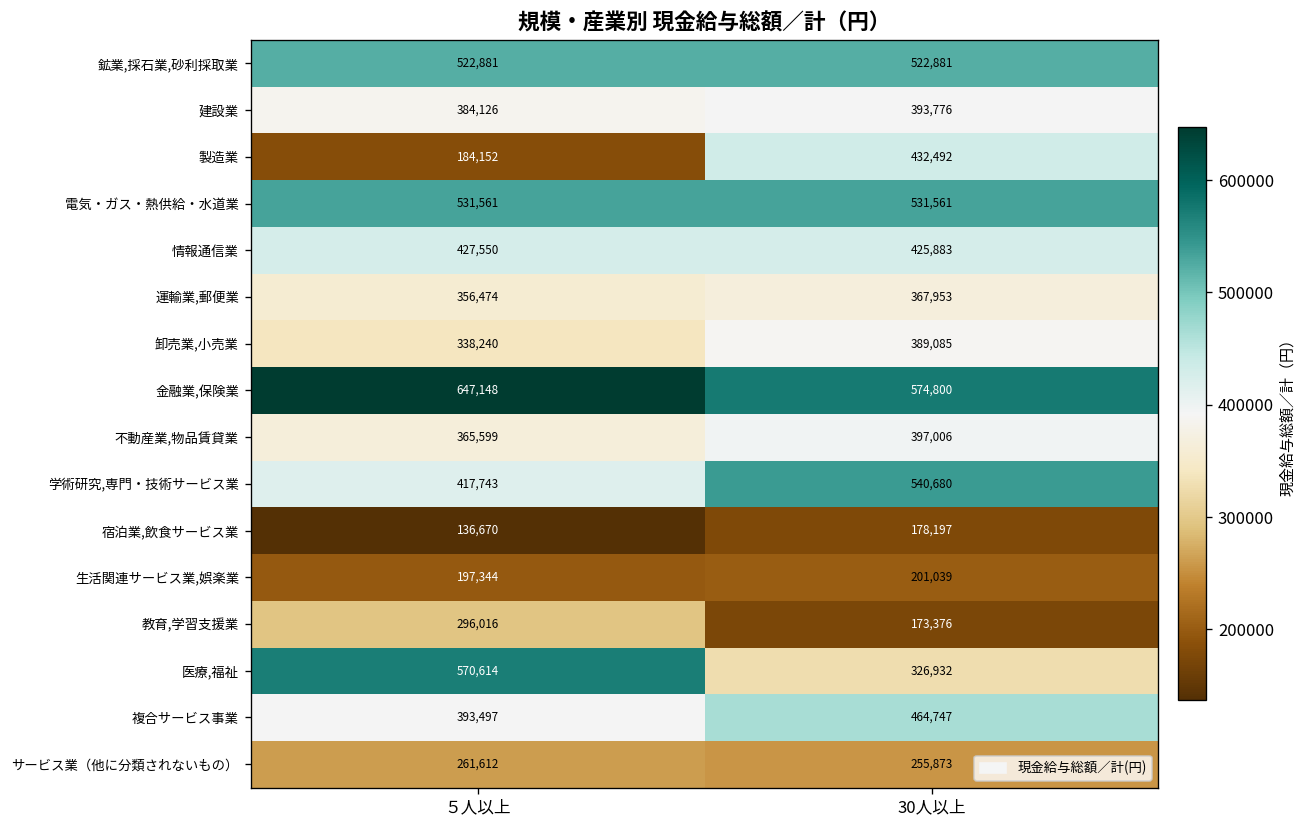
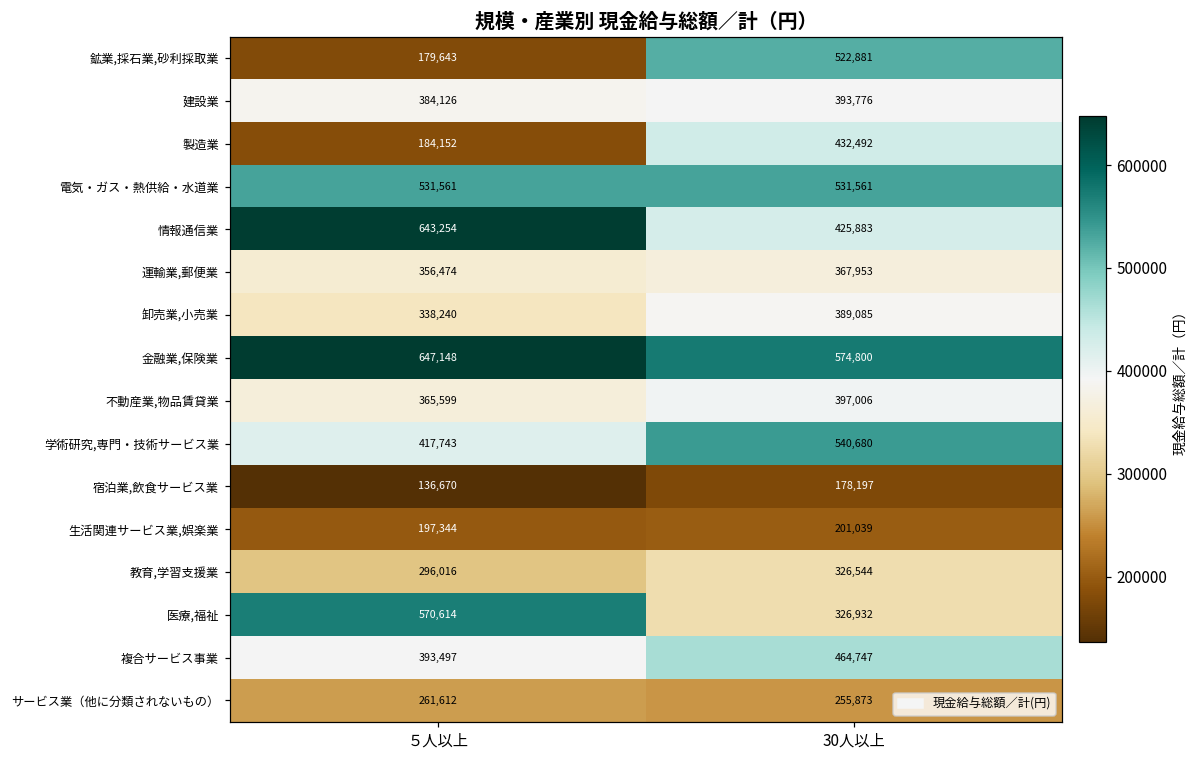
  {
    "鉱業,採石業,砂利採取業": {
-     "５人以上": "522,881",
+     "５人以上": "179,643",
      "30人以上": "522,881"
    },
    "建設業": {
      "５人以上": "384,126",
      "30人以上": "393,776"
    },
    "製造業": {
      "５人以上": "184,152",
      "30人以上": "432,492"
    },
    "電気・ガス・熱供給・水道業": {
      "５人以上": "531,561",
      "30人以上": "531,561"
    },
    "情報通信業": {
-     "５人以上": "427,550",
+     "５人以上": "643,254",
      "30人以上": "425,883"
    },
    "運輸業,郵便業": {
      "５人以上": "356,474",
      "30人以上": "367,953"
    },
    "卸売業,小売業": {
      "５人以上": "338,240",
      "30人以上": "389,085"
    },
    "金融業,保険業": {
      "５人以上": "647,148",
      "30人以上": "574,800"
    },
    "不動産業,物品賃貸業": {
      "５人以上": "365,599",
      "30人以上": "397,006"
    },
    "学術研究,専門・技術サービス業": {
      "５人以上": "417,743",
      "30人以上": "540,680"
    },
    "宿泊業,飲食サービス業": {
      "５人以上": "136,670",
      "30人以上": "178,197"
    },
    "生活関連サービス業,娯楽業": {
      "５人以上": "197,344",
      "30人以上": "201,039"
    },
    "教育,学習支援業": {
      "５人以上": "296,016",
-     "30人以上": "173,376"
+     "30人以上": "326,544"
    },
    "医療,福祉": {
      "５人以上": "570,614",
      "30人以上": "326,932"
    },
    "複合サービス事業": {
      "５人以上": "393,497",
      "30人以上": "464,747"
    },
    "サービス業（他に分類されないもの）": {
      "５人以上": "261,612",
      "30人以上": "255,873"
    }
  }
